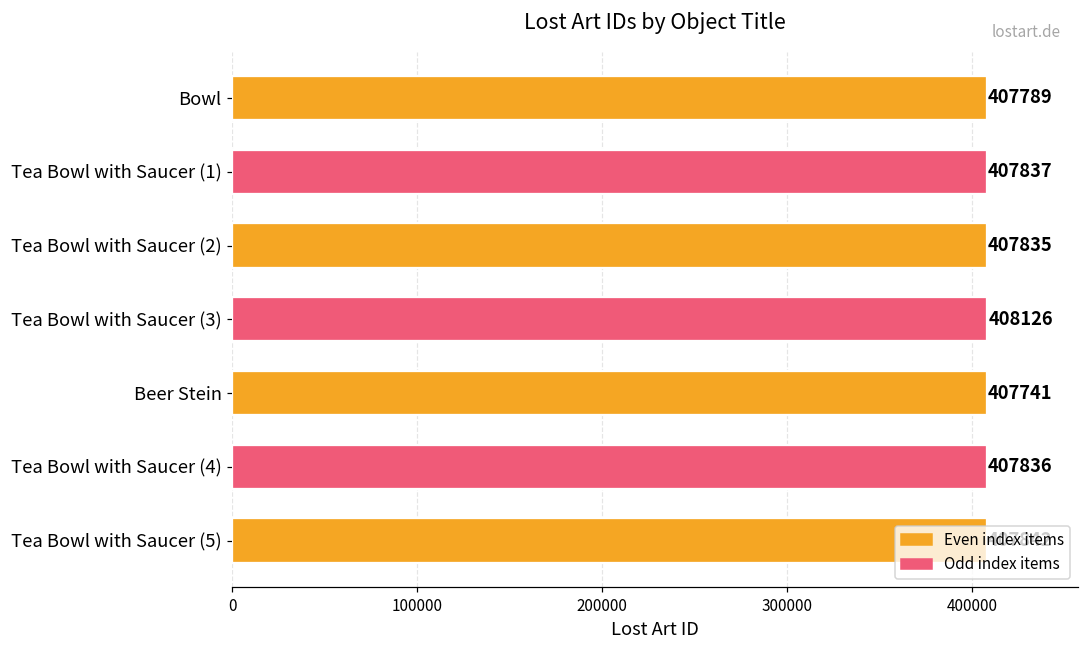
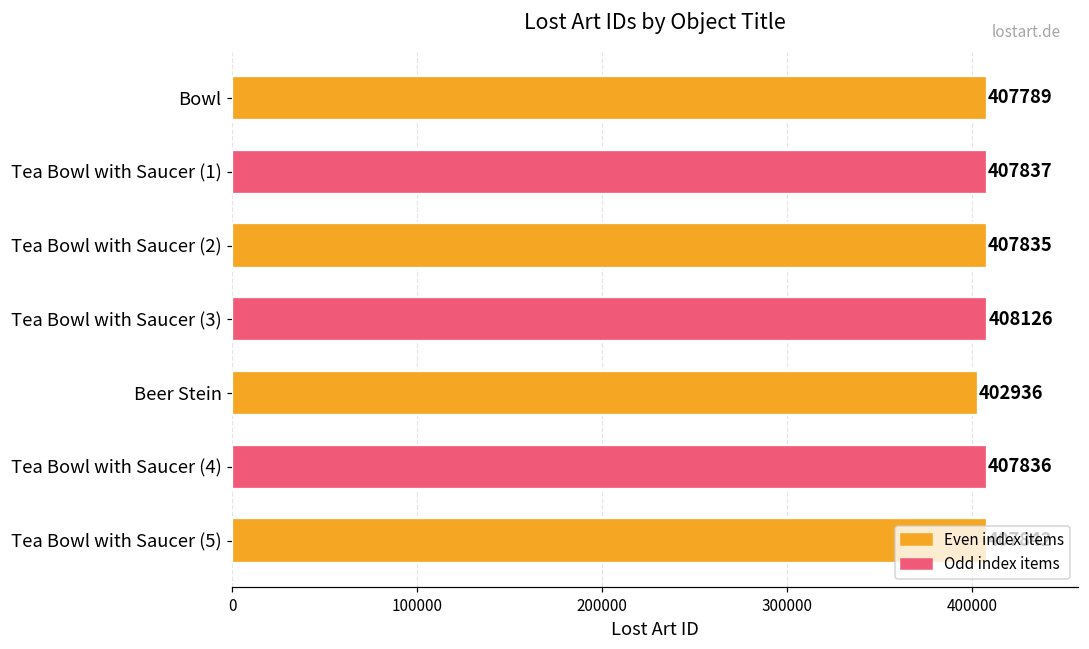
  {
    "Bowl": 407789,
    "Tea Bowl with Saucer (1)": 407837,
    "Tea Bowl with Saucer (2)": 407835,
    "Tea Bowl with Saucer (3)": 408126,
-   "Beer Stein": 407741,
+   "Beer Stein": 402936,
    "Tea Bowl with Saucer (4)": 407836
  }
